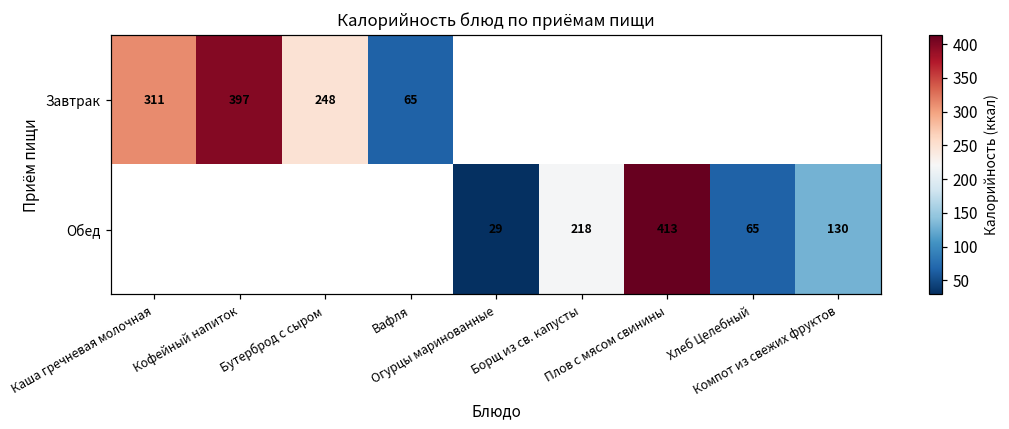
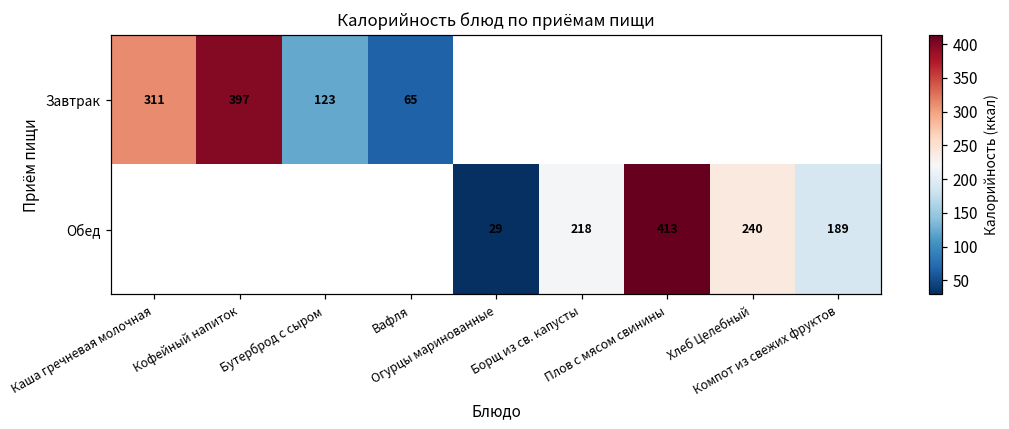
  {
    "Завтрак": {
      "Каша гречневая молочная": 311,
      "Кофейный напиток": 397,
-     "Бутерброд с сыром": 248,
+     "Бутерброд с сыром": 123,
      "Вафля": 65
    },
    "Обед": {
      "Огурцы маринованные": 29,
      "Борщ из св. капусты": 218,
      "Плов с мясом свинины": 413,
-     "Хлеб Целебный": 65,
-     "Компот из свежих фруктов": 130
+     "Хлеб Целебный": 240,
+     "Компот из свежих фруктов": 189
    }
  }
